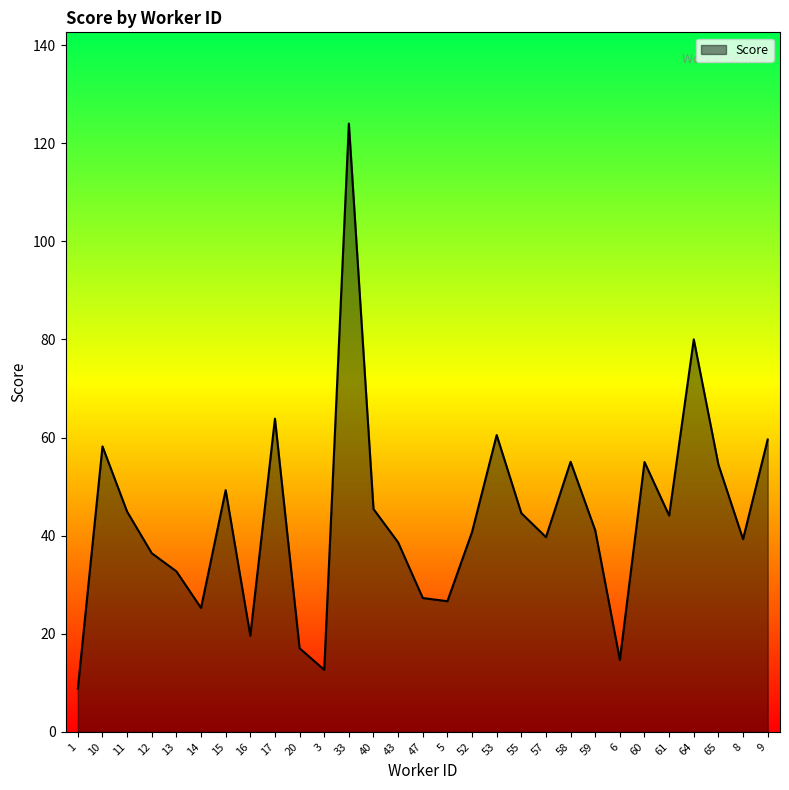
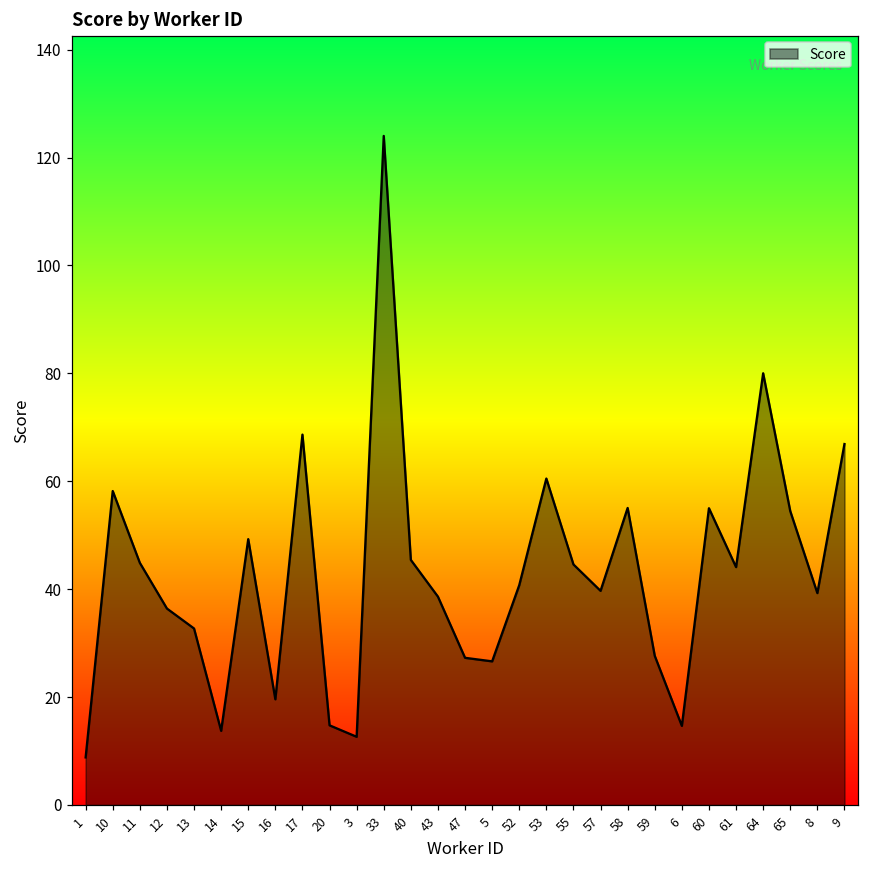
  {
    "1": 9,
    "10": 58,
    "11": 45,
    "12": 36,
    "13": 33,
-   "14": 25,
+   "14": 14,
    "15": 49,
    "16": 20,
-   "17": 64,
-   "20": 17,
+   "17": 69,
+   "20": 15,
    "3": 13,
    "33": 124,
    "40": 45,
    "43": 39,
    "47": 27,
    "5": 27,
    "52": 41,
    "53": 61,
    "55": 45,
    "57": 40,
    "58": 55,
-   "59": 41,
+   "59": 28,
    "6": 15,
    "60": 55,
    "61": 44,
    "64": 80,
    "65": 54,
    "8": 39,
-   "9": 60
+   "9": 67
  }
